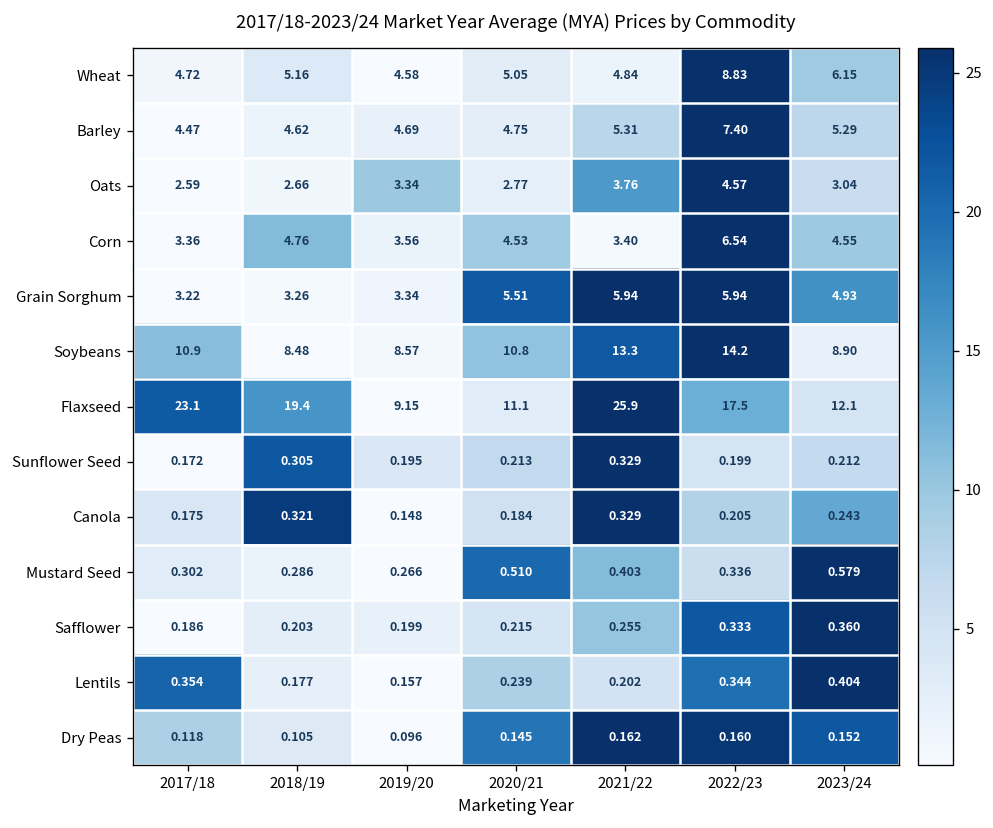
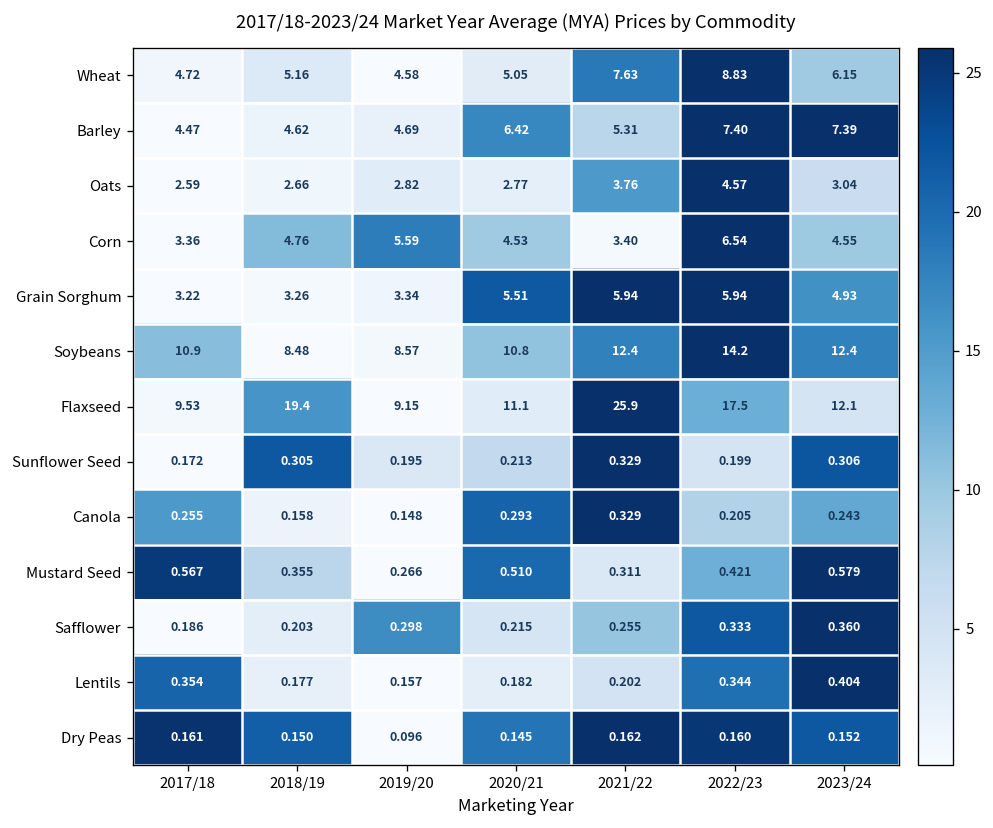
  {
    "Wheat": {
      "2017/18": 4.72,
      "2018/19": 5.16,
      "2019/20": 4.58,
      "2020/21": 5.05,
-     "2021/22": 4.84,
+     "2021/22": 7.63,
      "2022/23": 8.83,
      "2023/24": 6.15
    },
    "Barley": {
      "2017/18": 4.47,
      "2018/19": 4.62,
      "2019/20": 4.69,
-     "2020/21": 4.75,
+     "2020/21": 6.42,
      "2021/22": 5.31,
      "2022/23": 7.40,
-     "2023/24": 5.29
+     "2023/24": 7.39
    },
    "Oats": {
      "2017/18": 2.59,
      "2018/19": 2.66,
-     "2019/20": 3.34,
+     "2019/20": 2.82,
      "2020/21": 2.77,
      "2021/22": 3.76,
      "2022/23": 4.57,
      "2023/24": 3.04
    },
    "Corn": {
      "2017/18": 3.36,
      "2018/19": 4.76,
-     "2019/20": 3.56,
+     "2019/20": 5.59,
      "2020/21": 4.53,
      "2021/22": 3.40,
      "2022/23": 6.54,
      "2023/24": 4.55
    },
    "Grain Sorghum": {
      "2017/18": 3.22,
      "2018/19": 3.26,
      "2019/20": 3.34,
      "2020/21": 5.51,
      "2021/22": 5.94,
      "2022/23": 5.94,
      "2023/24": 4.93
    },
    "Soybeans": {
      "2017/18": 10.9,
      "2018/19": 8.48,
      "2019/20": 8.57,
      "2020/21": 10.8,
-     "2021/22": 13.3,
+     "2021/22": 12.4,
      "2022/23": 14.2,
-     "2023/24": 8.90
+     "2023/24": 12.4
    },
    "Flaxseed": {
-     "2017/18": 23.1,
+     "2017/18": 9.53,
      "2018/19": 19.4,
      "2019/20": 9.15,
      "2020/21": 11.1,
      "2021/22": 25.9,
      "2022/23": 17.5,
      "2023/24": 12.1
    },
    "Sunflower Seed": {
      "2017/18": 0.172,
      "2018/19": 0.305,
      "2019/20": 0.195,
      "2020/21": 0.213,
      "2021/22": 0.329,
      "2022/23": 0.199,
-     "2023/24": 0.212
+     "2023/24": 0.306
    },
    "Canola": {
-     "2017/18": 0.175,
-     "2018/19": 0.321,
+     "2017/18": 0.255,
+     "2018/19": 0.158,
      "2019/20": 0.148,
-     "2020/21": 0.184,
+     "2020/21": 0.293,
      "2021/22": 0.329,
      "2022/23": 0.205,
      "2023/24": 0.243
    },
    "Mustard Seed": {
-     "2017/18": 0.302,
-     "2018/19": 0.286,
+     "2017/18": 0.567,
+     "2018/19": 0.355,
      "2019/20": 0.266,
      "2020/21": 0.510,
-     "2021/22": 0.403,
-     "2022/23": 0.336,
+     "2021/22": 0.311,
+     "2022/23": 0.421,
      "2023/24": 0.579
    },
    "Safflower": {
      "2017/18": 0.186,
      "2018/19": 0.203,
-     "2019/20": 0.199,
+     "2019/20": 0.298,
      "2020/21": 0.215,
      "2021/22": 0.255,
      "2022/23": 0.333,
      "2023/24": 0.360
    },
    "Lentils": {
      "2017/18": 0.354,
      "2018/19": 0.177,
      "2019/20": 0.157,
-     "2020/21": 0.239,
+     "2020/21": 0.182,
      "2021/22": 0.202,
      "2022/23": 0.344,
      "2023/24": 0.404
    },
    "Dry Peas": {
-     "2017/18": 0.118,
-     "2018/19": 0.105,
+     "2017/18": 0.161,
+     "2018/19": 0.150,
      "2019/20": 0.096,
      "2020/21": 0.145,
      "2021/22": 0.162,
      "2022/23": 0.160,
      "2023/24": 0.152
    }
  }
